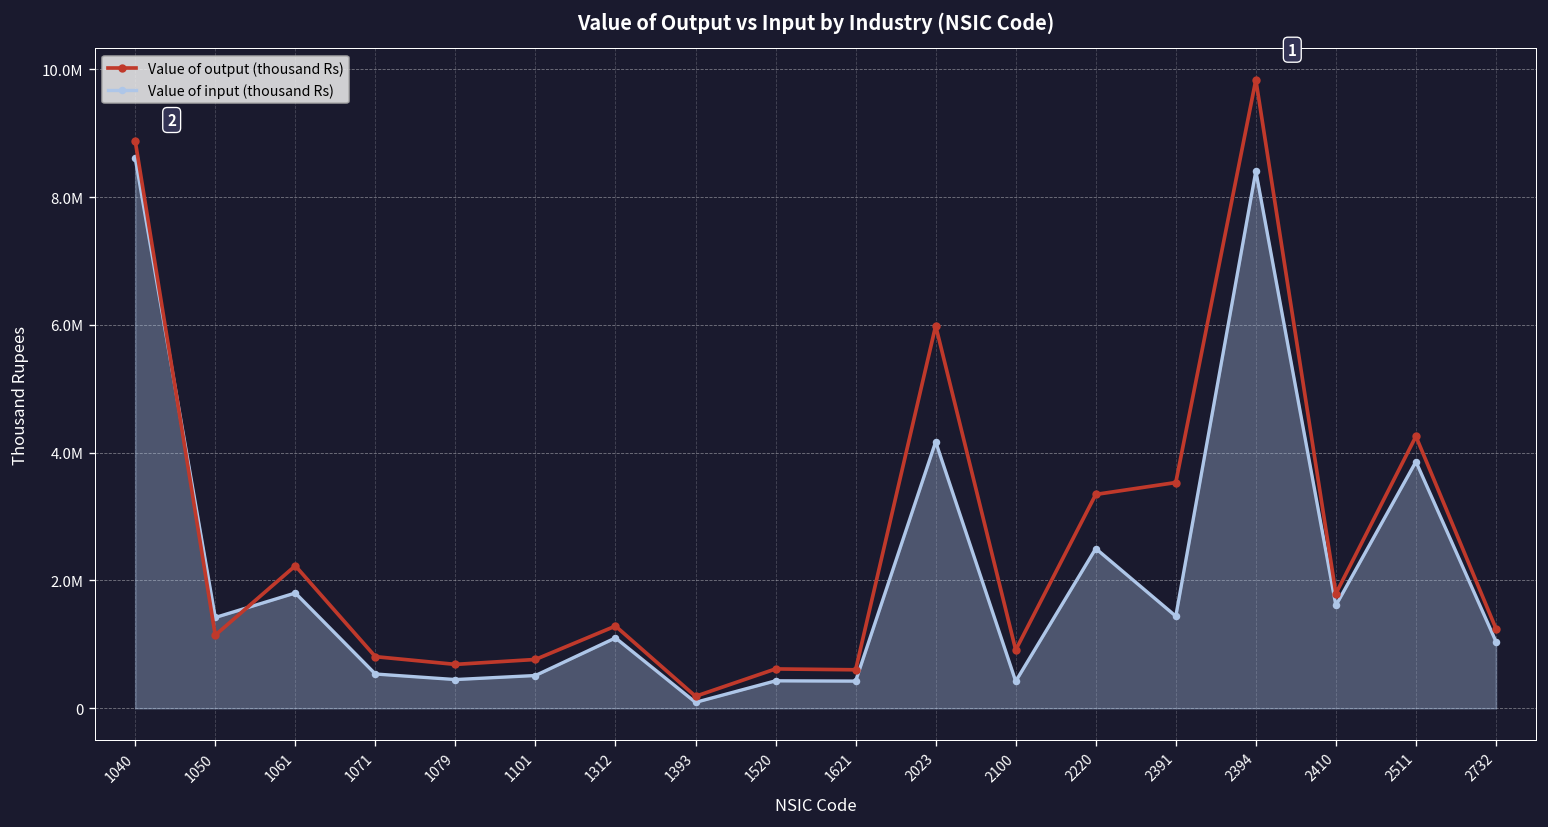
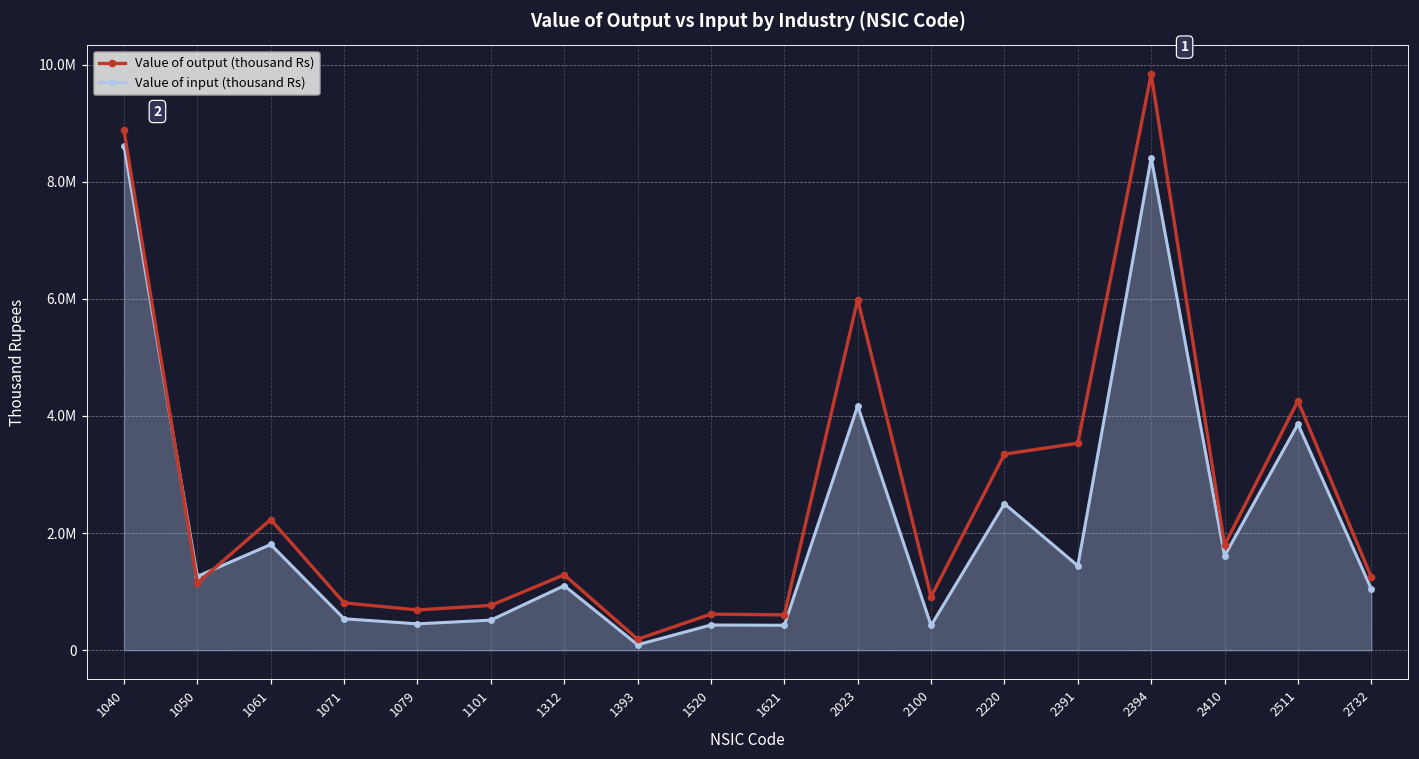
  {
    "Value of output (thousand Rs)": {
      "1040": 8900000,
      "1050": 1100000,
      "1061": 2200000,
      "1071": 800000,
      "1079": 700000,
      "1101": 800000,
      "1312": 1300000,
      "1393": 200000,
      "1520": 600000,
      "1621": 600000,
      "2023": 6000000,
      "2100": 900000,
      "2220": 3300000,
      "2391": 3500000,
      "2394": 9800000,
      "2410": 1800000,
      "2511": 4300000,
      "2732": 1200000
    },
    "Value of input (thousand Rs)": {
      "1040": 8600000,
-     "1050": 1400000,
+     "1050": 1300000,
      "1061": 1800000,
      "1071": 500000,
      "1079": 400000,
      "1101": 500000,
      "1312": 1100000,
      "1393": 100000,
      "1520": 400000,
      "1621": 400000,
      "2023": 4200000,
      "2100": 400000,
      "2220": 2500000,
      "2391": 1400000,
      "2394": 8400000,
      "2410": 1600000,
      "2511": 3900000,
      "2732": 1000000
    }
  }
